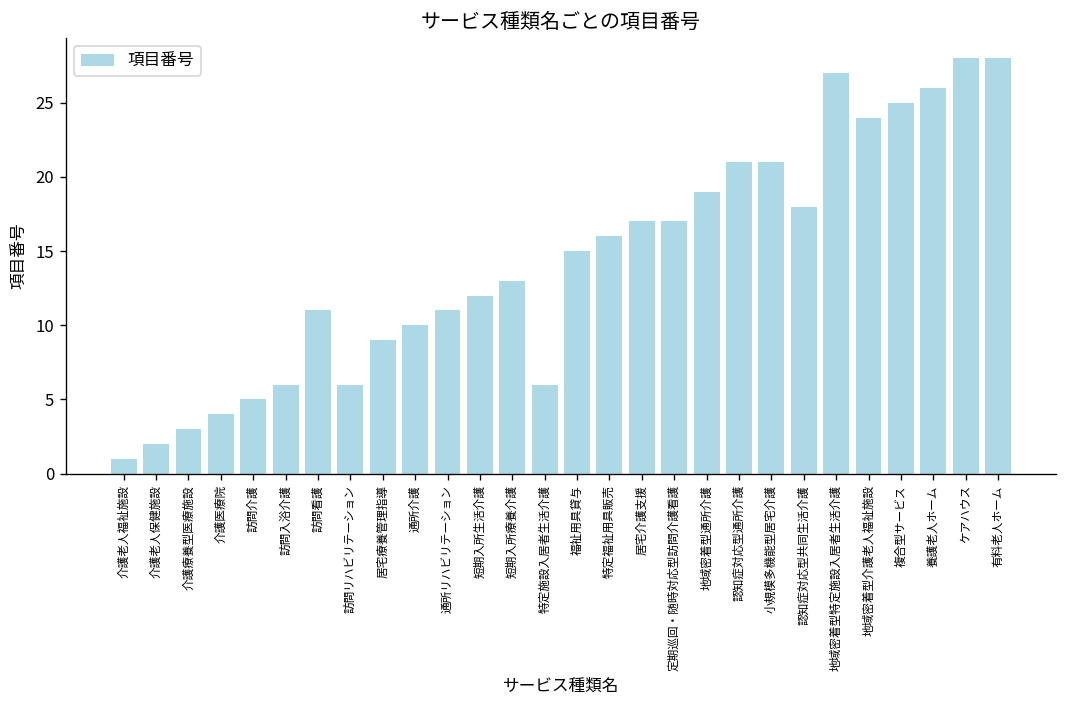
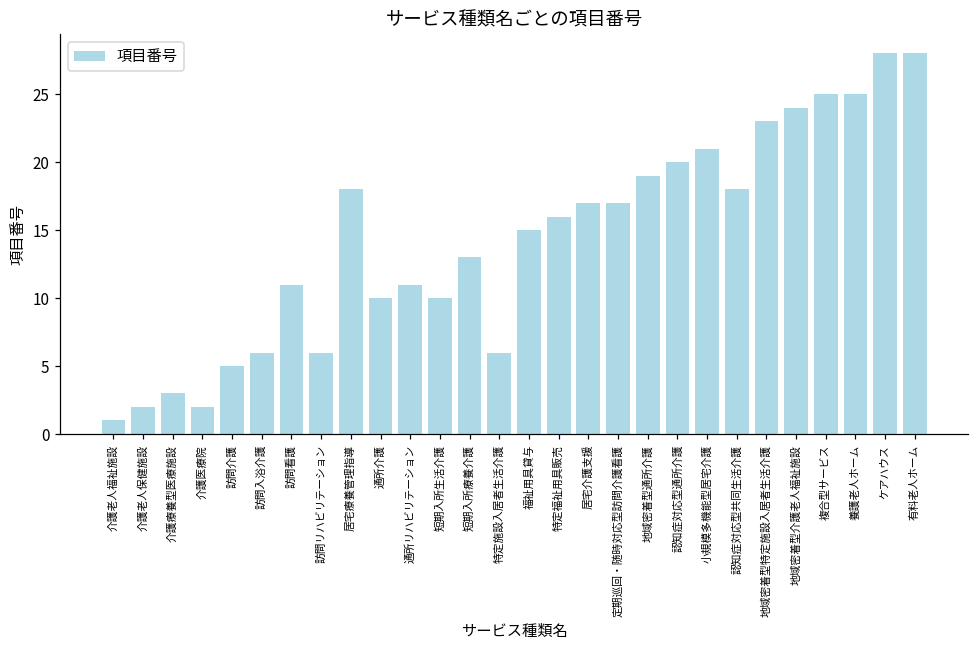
  {
    "介護老人福祉施設": 1,
    "介護老人保健施設": 2,
    "介護療養型医療施設": 3,
-   "介護医療院": 4,
+   "介護医療院": 2,
    "訪問介護": 5,
    "訪問入浴介護": 6,
    "訪問看護": 11,
    "訪問リハビリテーション": 6,
-   "居宅療養管理指導": 9,
+   "居宅療養管理指導": 18,
    "通所介護": 10,
    "通所リハビリテーション": 11,
-   "短期入所生活介護": 12,
+   "短期入所生活介護": 10,
    "短期入所療養介護": 13,
    "特定施設入居者生活介護": 6,
    "福祉用具貸与": 15,
    "特定福祉用具販売": 16,
    "居宅介護支援": 17,
    "定期巡回・随時対応型訪問介護看護": 17,
    "地域密着型通所介護": 19,
-   "認知症対応型通所介護": 21,
+   "認知症対応型通所介護": 20,
    "小規模多機能型居宅介護": 21,
    "認知症対応型共同生活介護": 18,
-   "地域密着型特定施設入居者生活介護": 27,
+   "地域密着型特定施設入居者生活介護": 23,
    "地域密着型介護老人福祉施設": 24,
    "複合型サービス": 25,
-   "養護老人ホーム": 26,
+   "養護老人ホーム": 25,
    "ケアハウス": 28,
    "有料老人ホーム": 28
  }
